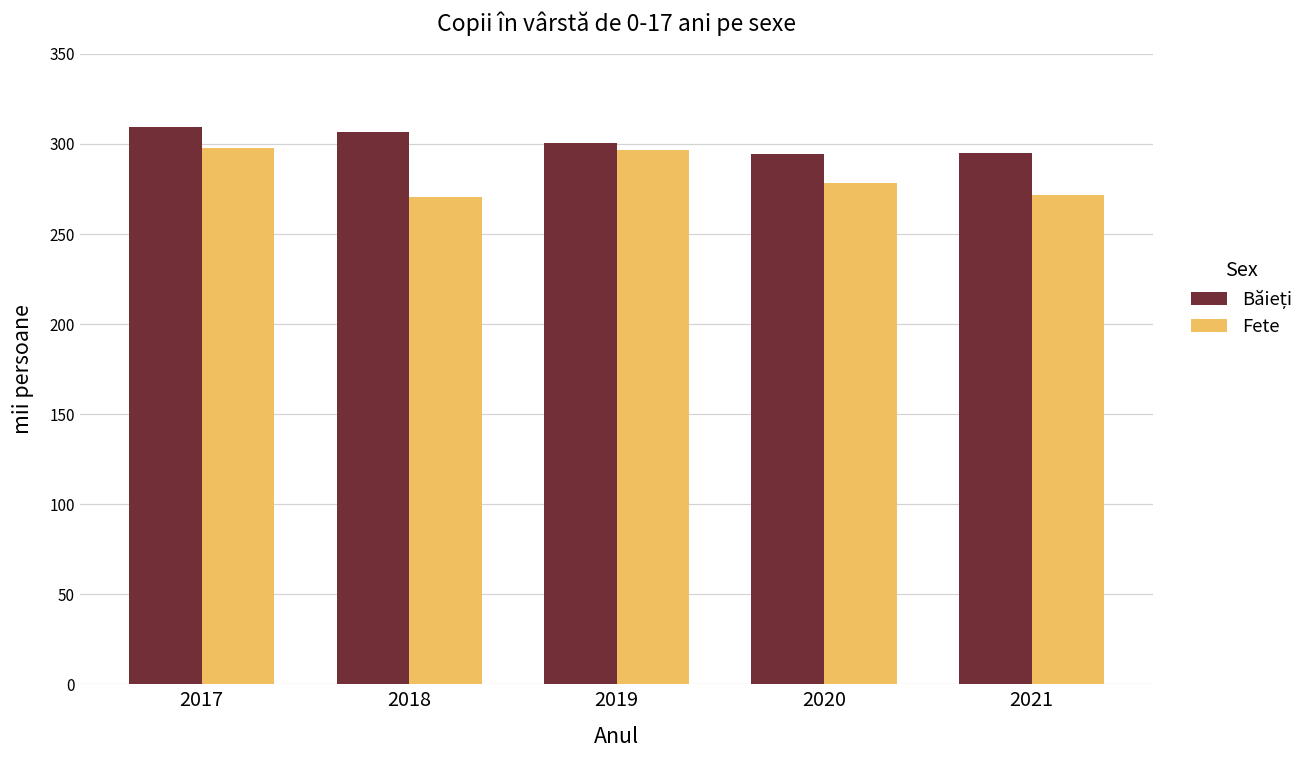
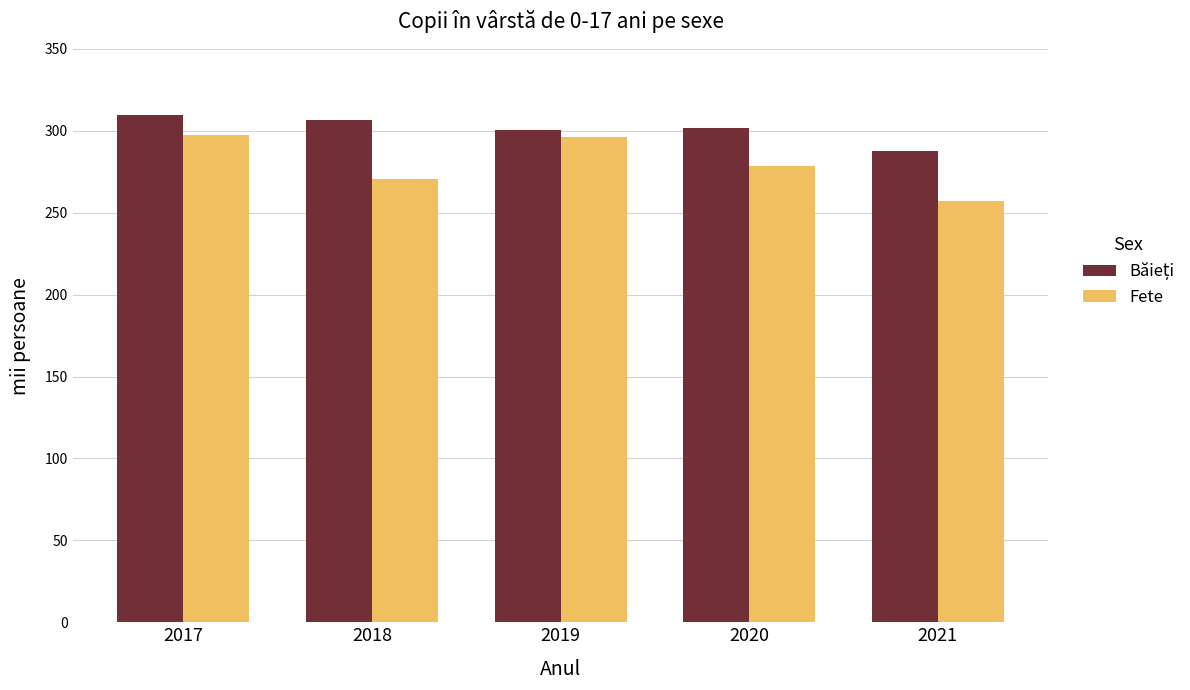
  {
    "Băieți": {
      "2017": 310,
      "2018": 307,
      "2019": 301,
-     "2020": 295,
-     "2021": 295
+     "2020": 302,
+     "2021": 288
    },
    "Fete": {
      "2017": 298,
      "2018": 271,
      "2019": 297,
      "2020": 279,
-     "2021": 272
+     "2021": 257
    }
  }
